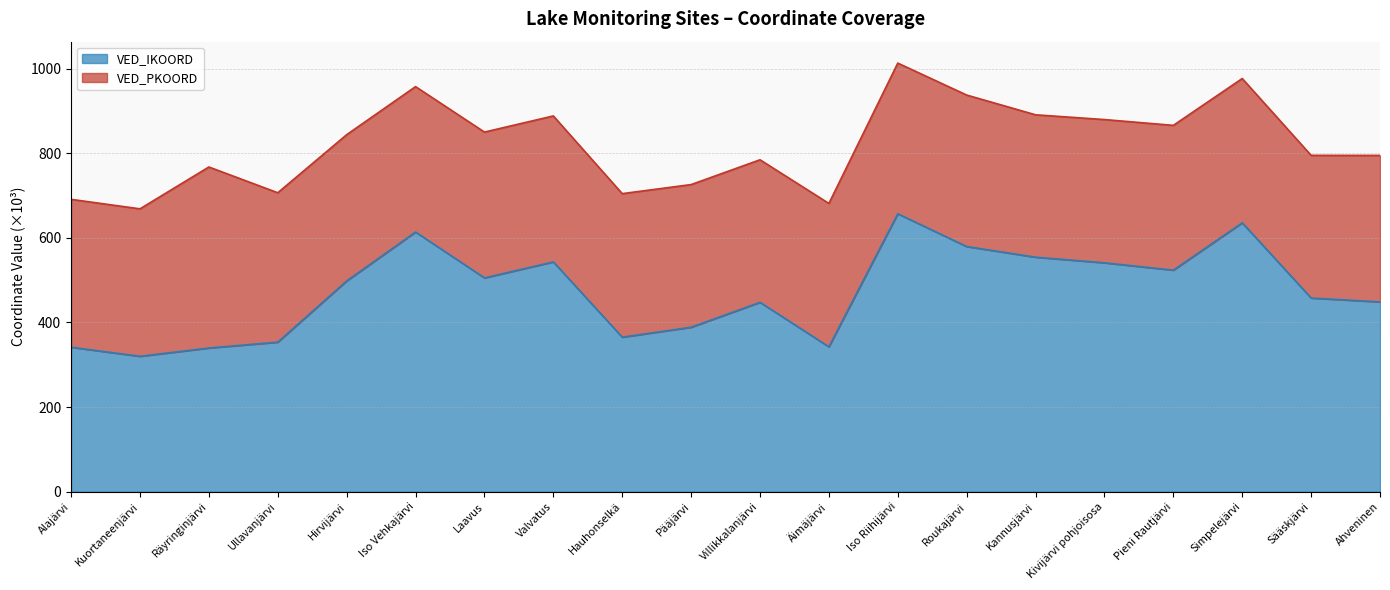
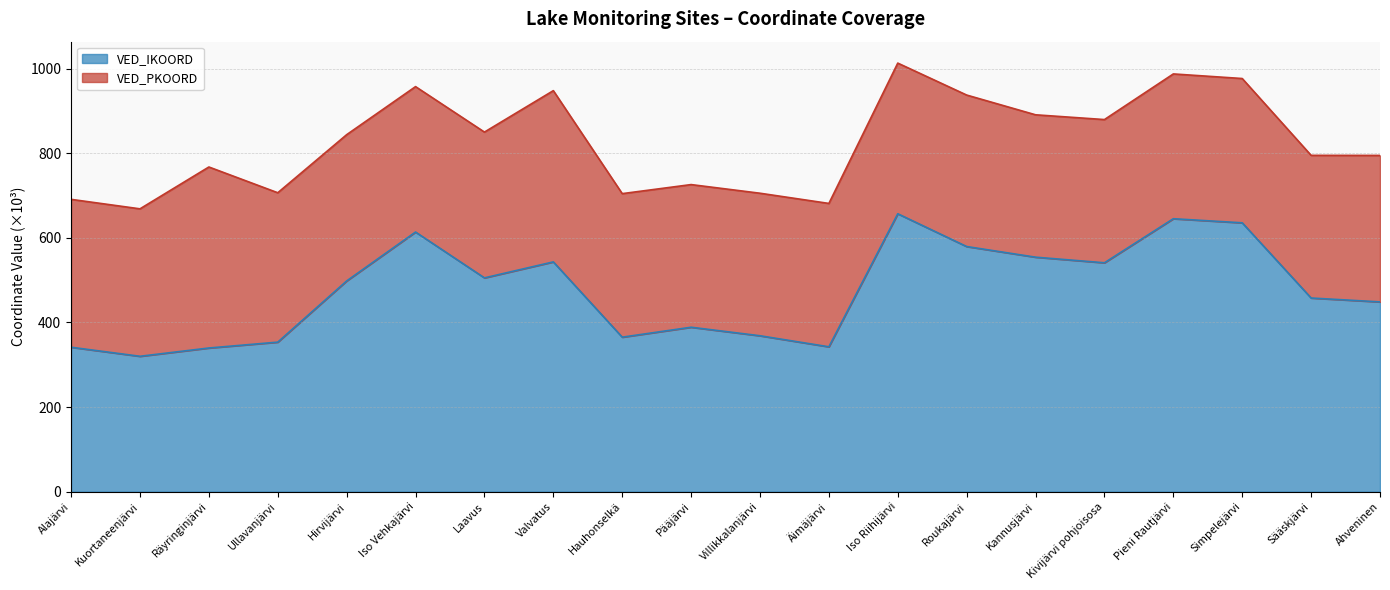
  {
    "VED_IKOORD": {
      "Alajärvi": 340,
      "Kuortaneenjärvi": 320,
      "Räyringinjärvi": 340,
      "Ullavanjärvi": 350,
      "Hirvijärvi": 500,
      "Iso Vehkajärvi": 610,
      "Laavus": 510,
      "Valvatus": 540,
      "Hauhonselkä": 370,
      "Pääjärvi": 390,
-     "Villikkalanjärvi": 450,
+     "Villikkalanjärvi": 370,
      "Äimäjärvi": 340,
      "Iso Riihijärvi": 660,
      "Roukajärvi": 580,
      "Kannusjärvi": 550,
      "Kivijärvi pohjoisosa": 540,
-     "Pieni Rautjärvi": 520,
+     "Pieni Rautjärvi": 650,
      "Simpelejärvi": 640,
      "Sääskjärvi": 460,
      "Ahveninen": 450
    },
    "VED_PKOORD": {
      "Alajärvi": 350,
      "Kuortaneenjärvi": 350,
      "Räyringinjärvi": 430,
      "Ullavanjärvi": 350,
      "Hirvijärvi": 350,
      "Iso Vehkajärvi": 340,
      "Laavus": 340,
-     "Valvatus": 340,
+     "Valvatus": 400,
      "Hauhonselkä": 340,
      "Pääjärvi": 340,
      "Villikkalanjärvi": 340,
      "Äimäjärvi": 340,
      "Iso Riihijärvi": 360,
      "Roukajärvi": 360,
      "Kannusjärvi": 340,
      "Kivijärvi pohjoisosa": 340,
      "Pieni Rautjärvi": 340,
      "Simpelejärvi": 340,
      "Sääskjärvi": 340,
      "Ahveninen": 350
    }
  }
